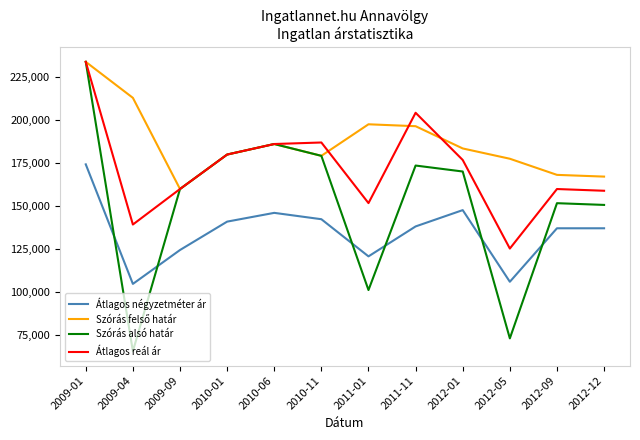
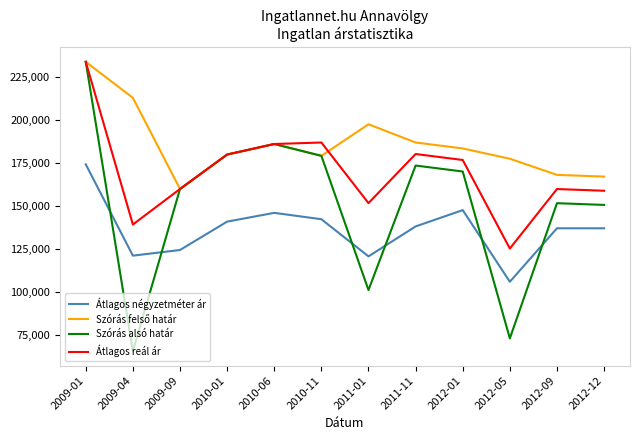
  {
    "Átlagos négyzetméter ár": {
      "2009-01": "174,000",
-     "2009-04": "105,000",
+     "2009-04": "121,000",
      "2009-09": "124,000",
      "2010-01": "141,000",
      "2010-06": "146,000",
      "2010-11": "142,000",
      "2011-01": "121,000",
      "2011-11": "138,000",
      "2012-01": "148,000",
      "2012-05": "106,000",
      "2012-09": "137,000",
      "2012-12": "137,000"
    },
    "Szórás felső határ": {
      "2009-04": "213,000",
      "2011-01": "197,000",
-     "2011-11": "196,000",
+     "2011-11": "187,000",
      "2012-01": "183,000",
      "2012-05": "177,000",
      "2012-09": "168,000",
      "2012-12": "167,000"
    },
    "Szórás alsó határ": {
      "2011-01": "101,000",
      "2011-11": "173,000",
      "2012-01": "170,000",
      "2012-05": "73,000",
      "2012-09": "152,000",
      "2012-12": "151,000"
    },
    "Átlagos reál ár": {
      "2009-04": "139,000",
      "2010-11": "187,000",
      "2011-01": "152,000",
-     "2011-11": "204,000",
+     "2011-11": "180,000",
      "2012-01": "177,000",
      "2012-05": "125,000",
      "2012-09": "160,000",
      "2012-12": "159,000"
    }
  }
